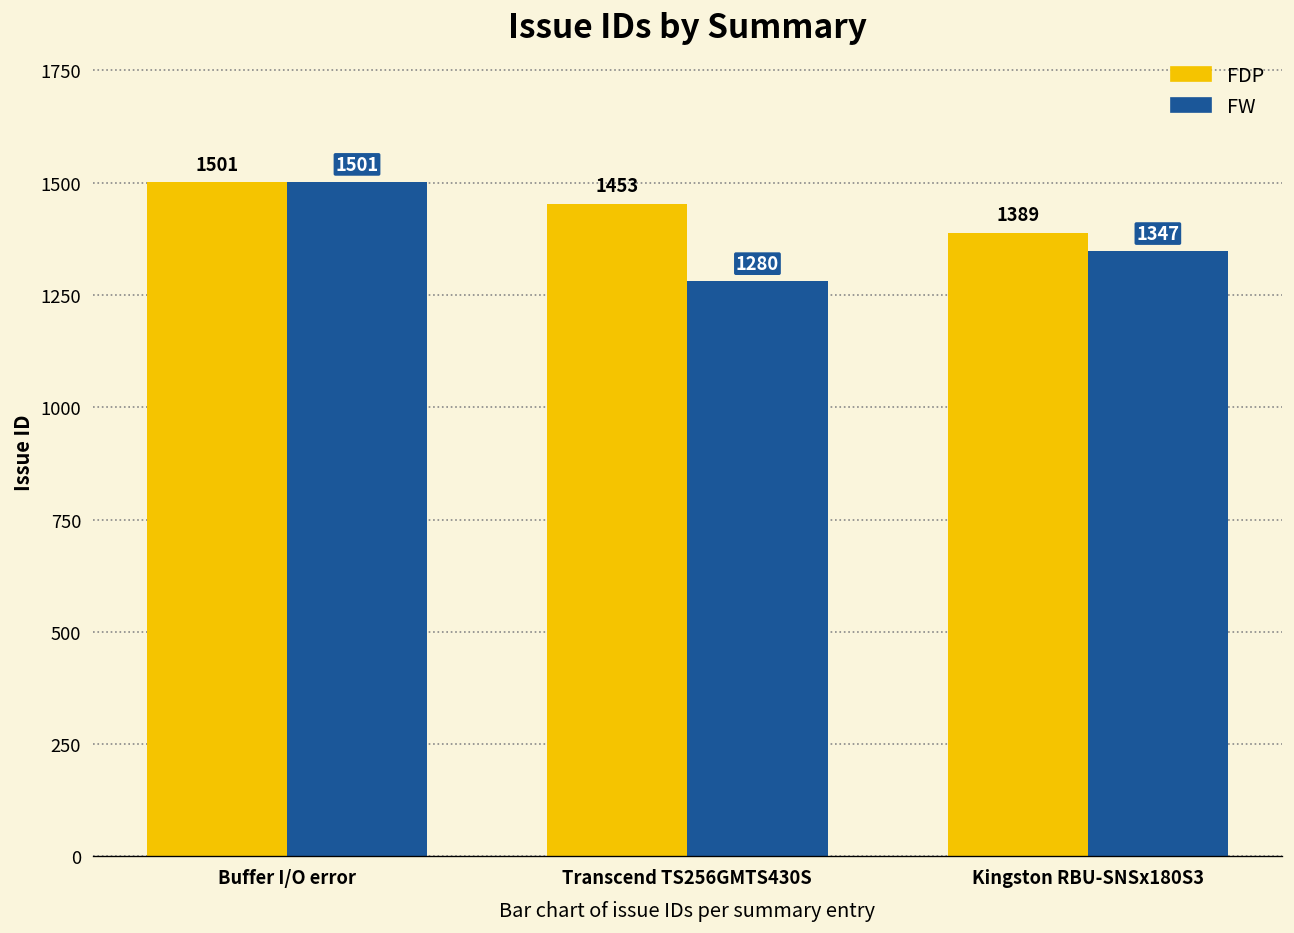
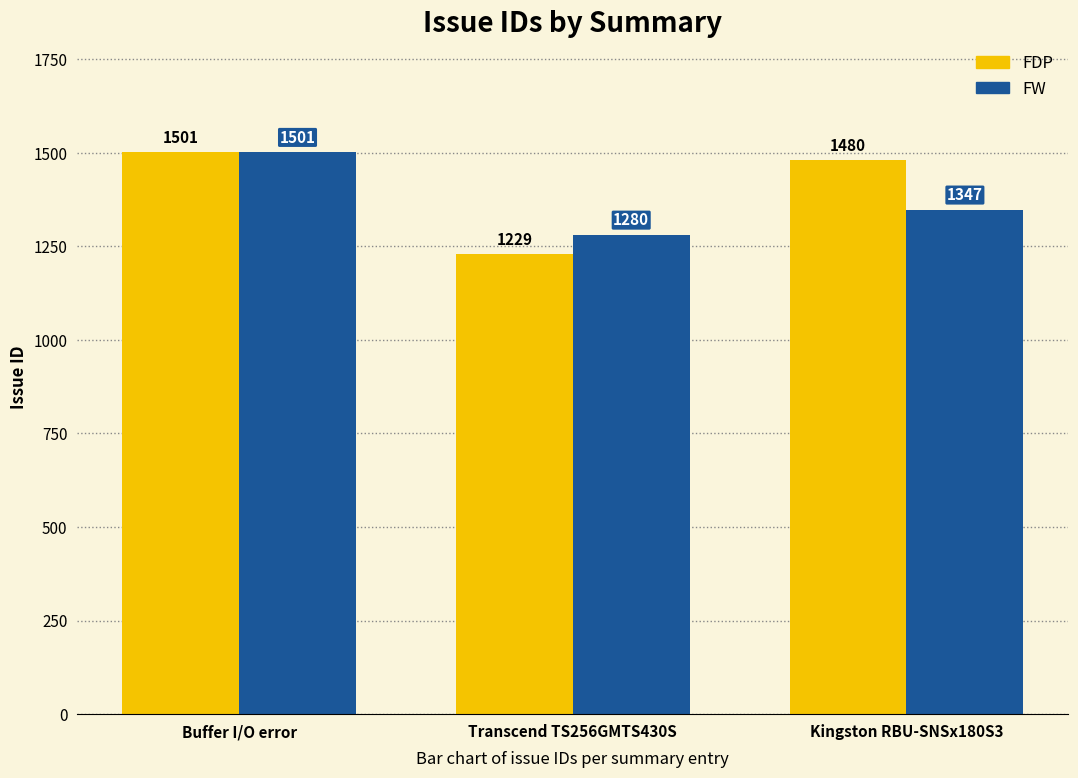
  {
    "FDP": {
      "Buffer I/O error": 1501,
-     "Transcend TS256GMTS430S": 1453,
-     "Kingston RBU-SNSx180S3": 1389
+     "Transcend TS256GMTS430S": 1229,
+     "Kingston RBU-SNSx180S3": 1480
    }
  }
